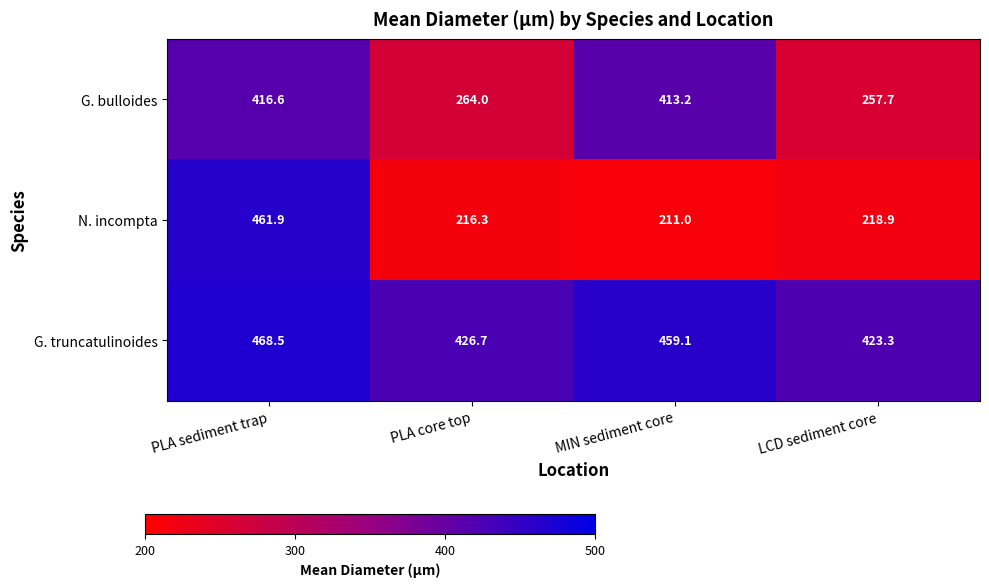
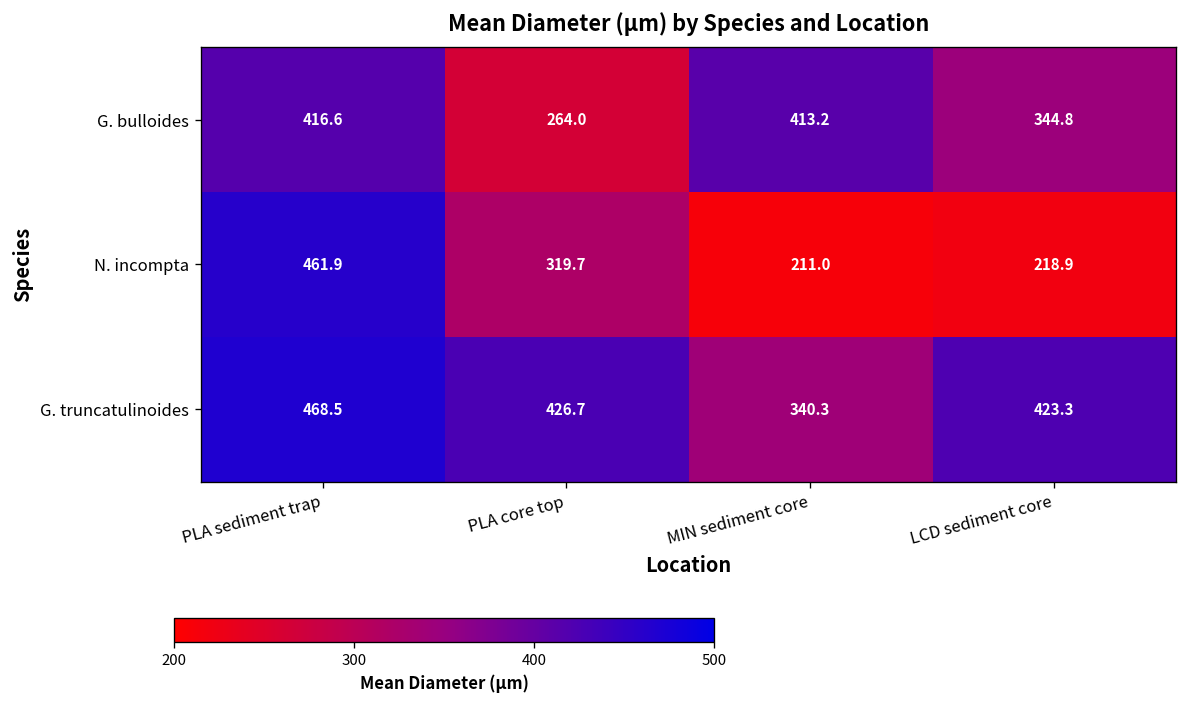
  {
    "G. bulloides": {
      "PLA sediment trap": 416.6,
      "PLA core top": 264.0,
      "MIN sediment core": 413.2,
-     "LCD sediment core": 257.7
+     "LCD sediment core": 344.8
    },
    "N. incompta": {
      "PLA sediment trap": 461.9,
-     "PLA core top": 216.3,
+     "PLA core top": 319.7,
      "MIN sediment core": 211.0,
      "LCD sediment core": 218.9
    },
    "G. truncatulinoides": {
      "PLA sediment trap": 468.5,
      "PLA core top": 426.7,
-     "MIN sediment core": 459.1,
+     "MIN sediment core": 340.3,
      "LCD sediment core": 423.3
    }
  }
